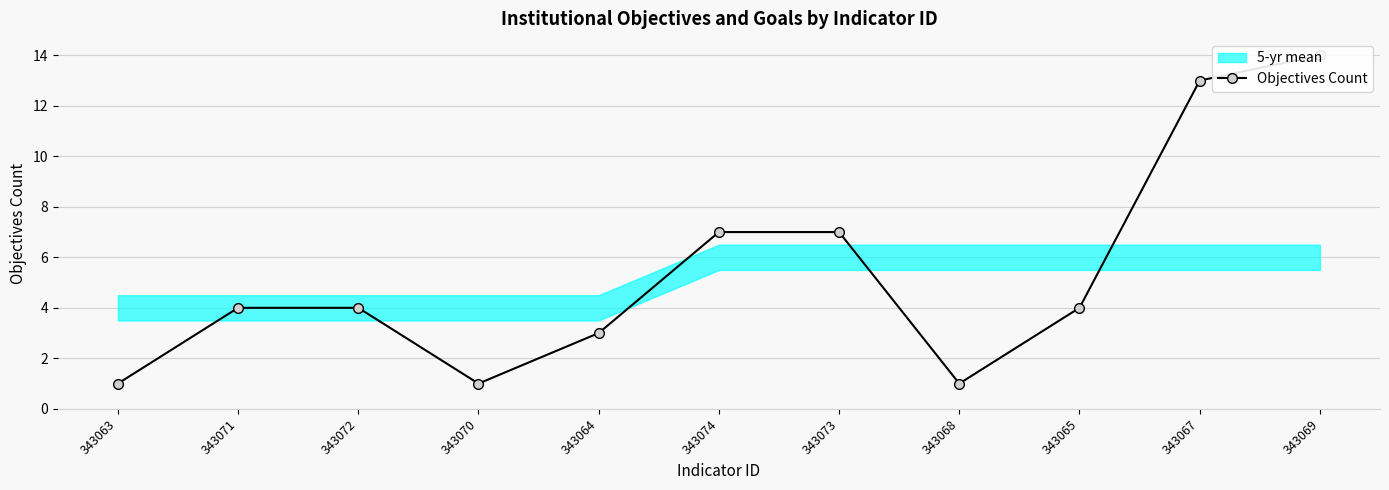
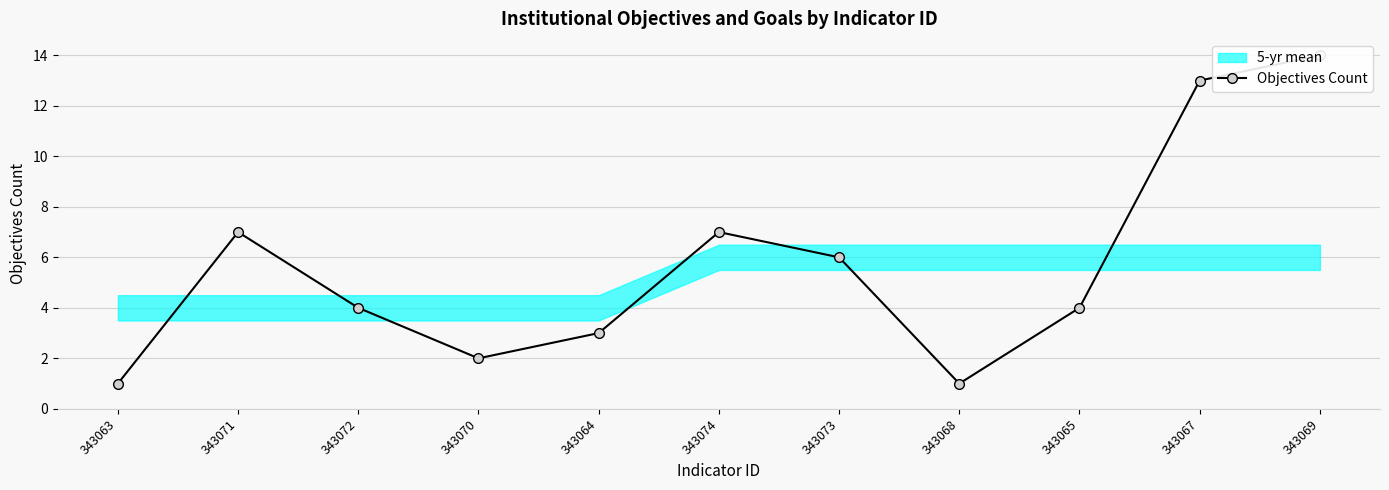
  {
    "Objectives Count": {
      "343063": 1,
-     "343071": 4,
+     "343071": 7,
      "343072": 4,
-     "343070": 1,
+     "343070": 2,
      "343064": 3,
      "343074": 7,
-     "343073": 7,
+     "343073": 6,
      "343068": 1,
      "343065": 4,
      "343067": 13
    }
  }
